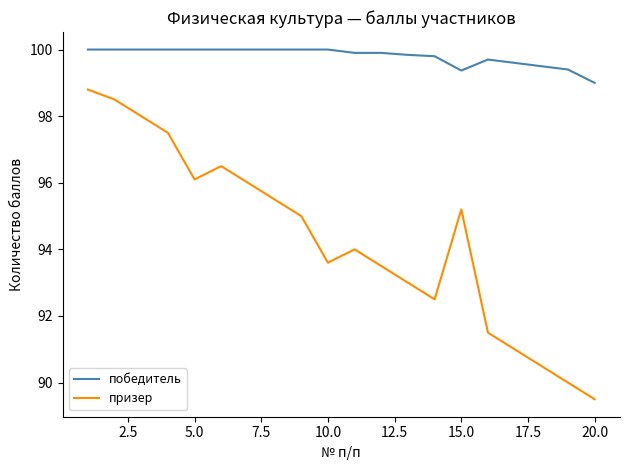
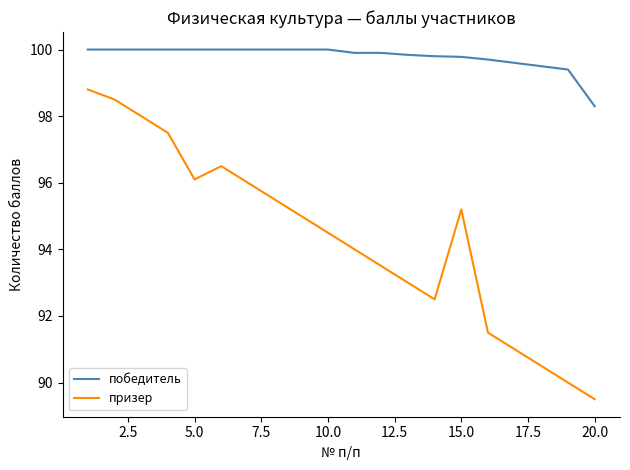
  {
    "победитель": {
      "5.0": 100.0,
      "10.0": 100.0,
-     "15.0": 99.4,
-     "20.0": 99.0
+     "15.0": 99.8,
+     "20.0": 98.3
    },
    "призер": {
      "5.0": 96.1,
-     "10.0": 93.6,
+     "10.0": 94.5,
      "15.0": 95.2,
      "20.0": 89.5
    }
  }
